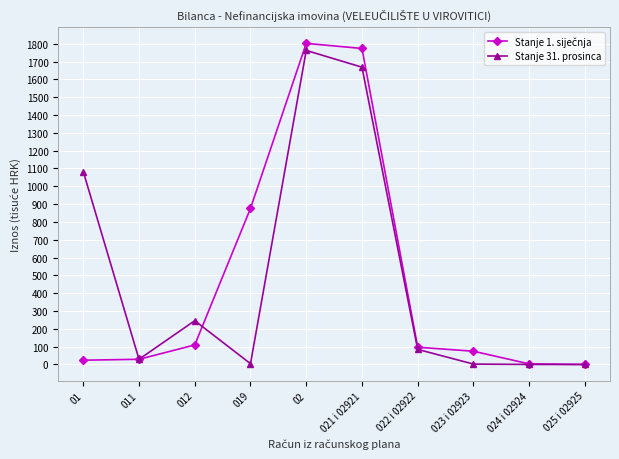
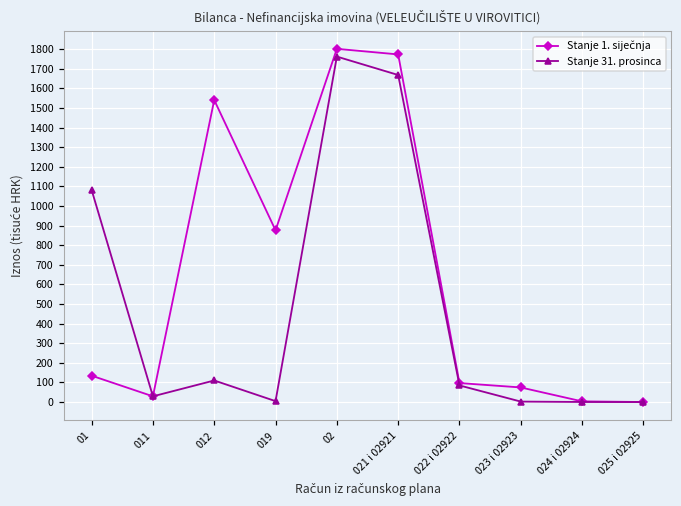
  {
    "Stanje 1. siječnja": {
-     "01": 20,
-     "012": 110,
+     "01": 130,
+     "012": 1540,
      "019": 880,
      "02": 1800,
      "021 i 02921": 1770,
      "023 i 02923": 70
    },
    "Stanje 31. prosinca": {
      "01": 1080,
-     "012": 250,
+     "012": 110,
      "019": 0,
      "02": 1760,
      "021 i 02921": 1670,
      "023 i 02923": 0
    }
  }
